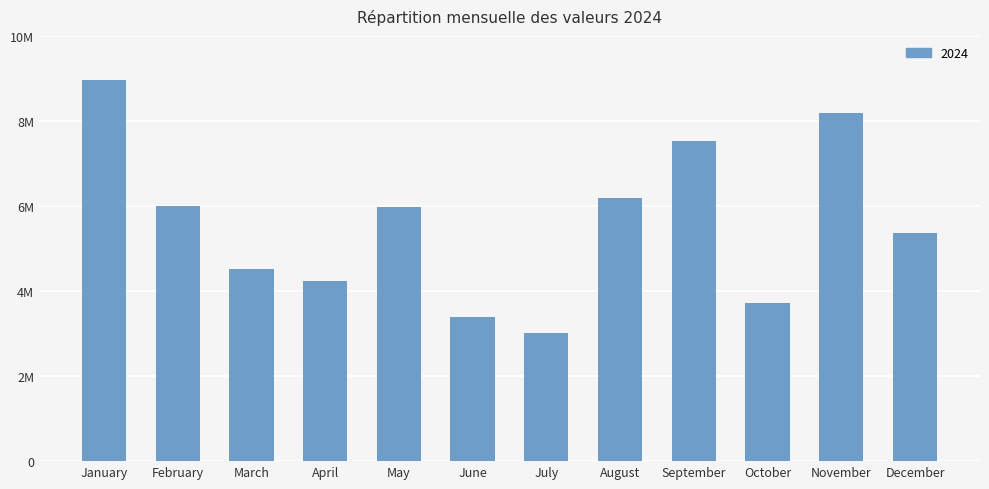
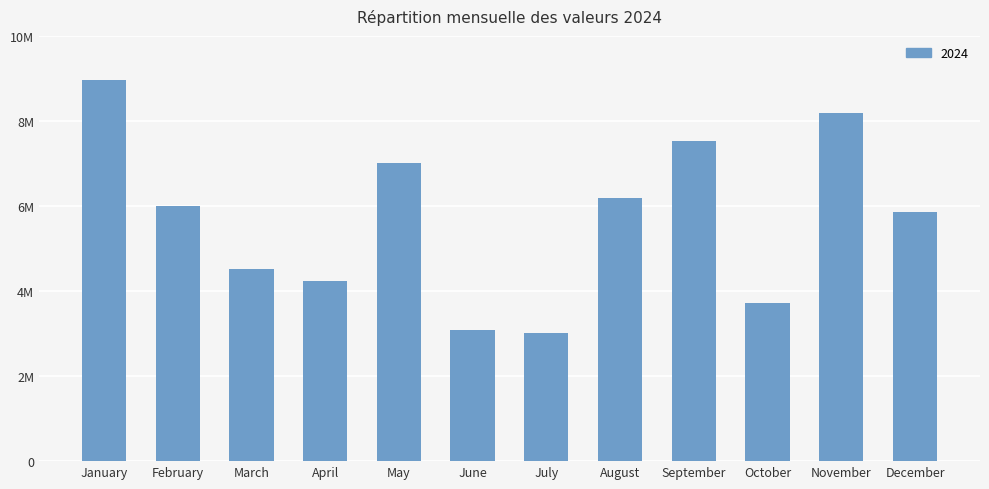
  {
    "January": 9000000,
    "February": 6000000,
    "March": 4500000,
    "April": 4200000,
-   "May": 6000000,
-   "June": 3400000,
+   "May": 7000000,
+   "June": 3100000,
    "July": 3000000,
    "August": 6200000,
    "September": 7500000,
    "October": 3700000,
    "November": 8200000,
-   "December": 5400000
+   "December": 5900000
  }
